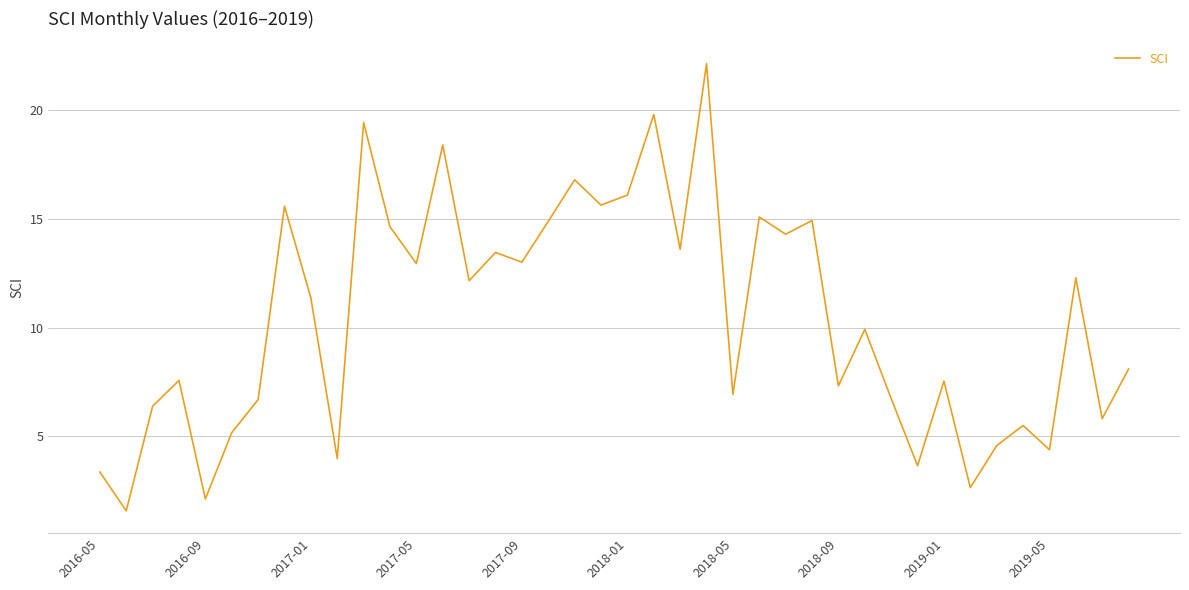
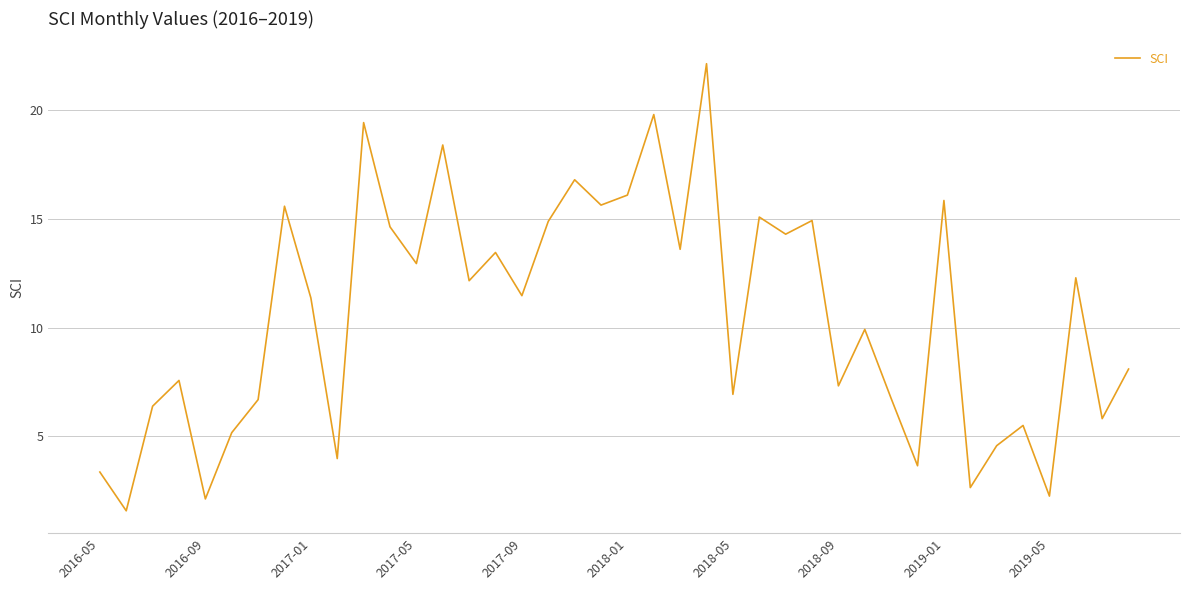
  {
    "2016-05": 3.4,
    "2016-09": 2.1,
    "2017-01": 11.4,
    "2017-05": 12.9,
-   "2017-09": 13.0,
+   "2017-09": 11.5,
    "2018-01": 16.1,
    "2018-05": 6.9,
    "2018-09": 7.3,
-   "2019-01": 7.5,
-   "2019-05": 4.4
+   "2019-01": 15.8,
+   "2019-05": 2.3
  }
